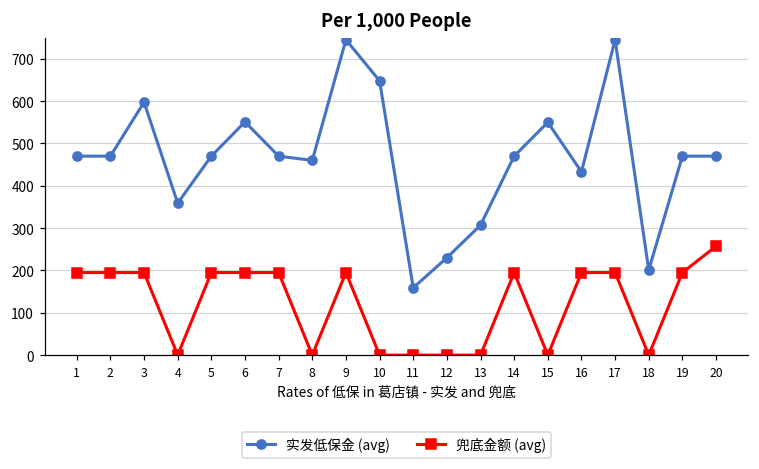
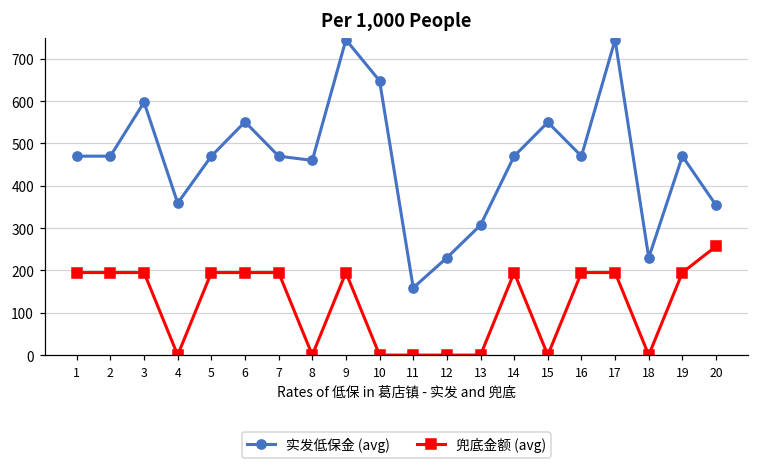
  {
    "实发低保金 (avg)": {
      "1": 470,
      "2": 470,
      "3": 600,
      "4": 360,
      "5": 470,
      "6": 550,
      "7": 470,
      "8": 460,
      "9": 750,
      "10": 650,
      "11": 160,
      "12": 230,
      "13": 310,
      "14": 470,
      "15": 550,
-     "16": 430,
+     "16": 470,
      "17": 750,
-     "18": 200,
+     "18": 230,
      "19": 470,
-     "20": 470
+     "20": 350
    },
    "兜底金额 (avg)": {
      "1": 200,
      "2": 200,
      "3": 200,
      "4": 0,
      "5": 200,
      "6": 200,
      "7": 200,
      "8": 0,
      "9": 200,
      "10": 0,
      "11": 0,
      "12": 0,
      "13": 0,
      "14": 200,
      "15": 0,
      "16": 200,
      "17": 200,
      "18": 0,
      "19": 200,
      "20": 260
    }
  }
